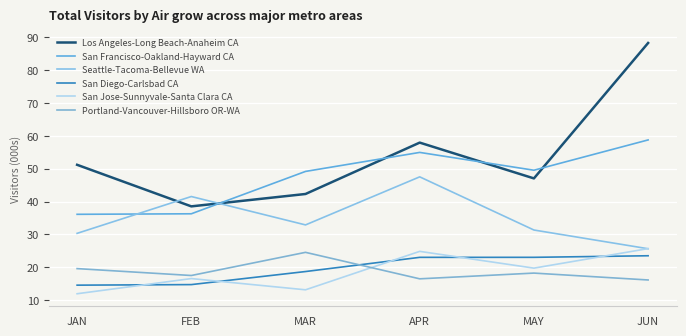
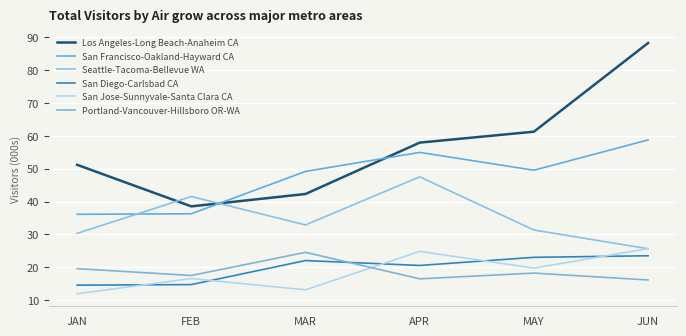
  {
    "Los Angeles-Long Beach-Anaheim CA": {
      "JAN": 51,
      "FEB": 39,
      "MAR": 42,
      "APR": 58,
-     "MAY": 47,
+     "MAY": 61,
      "JUN": 88
    },
    "San Diego-Carlsbad CA": {
      "JAN": 15,
      "FEB": 15,
-     "MAR": 19,
-     "APR": 23,
+     "MAR": 22,
+     "APR": 21,
      "MAY": 23,
      "JUN": 24
    }
  }
